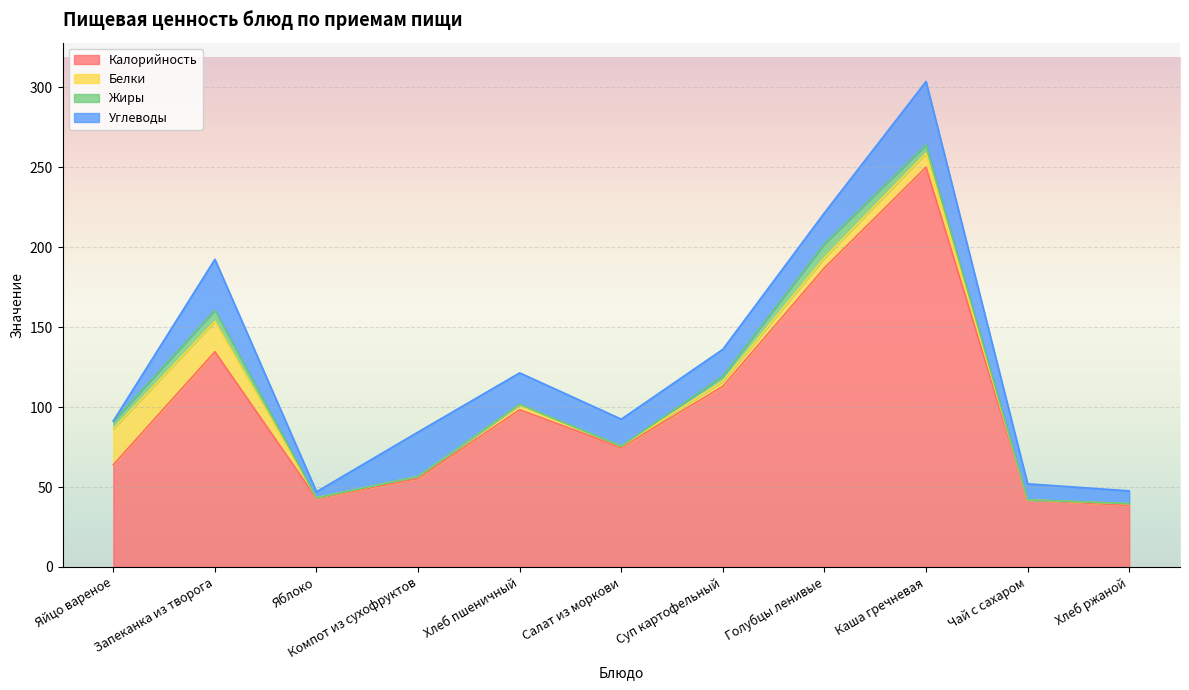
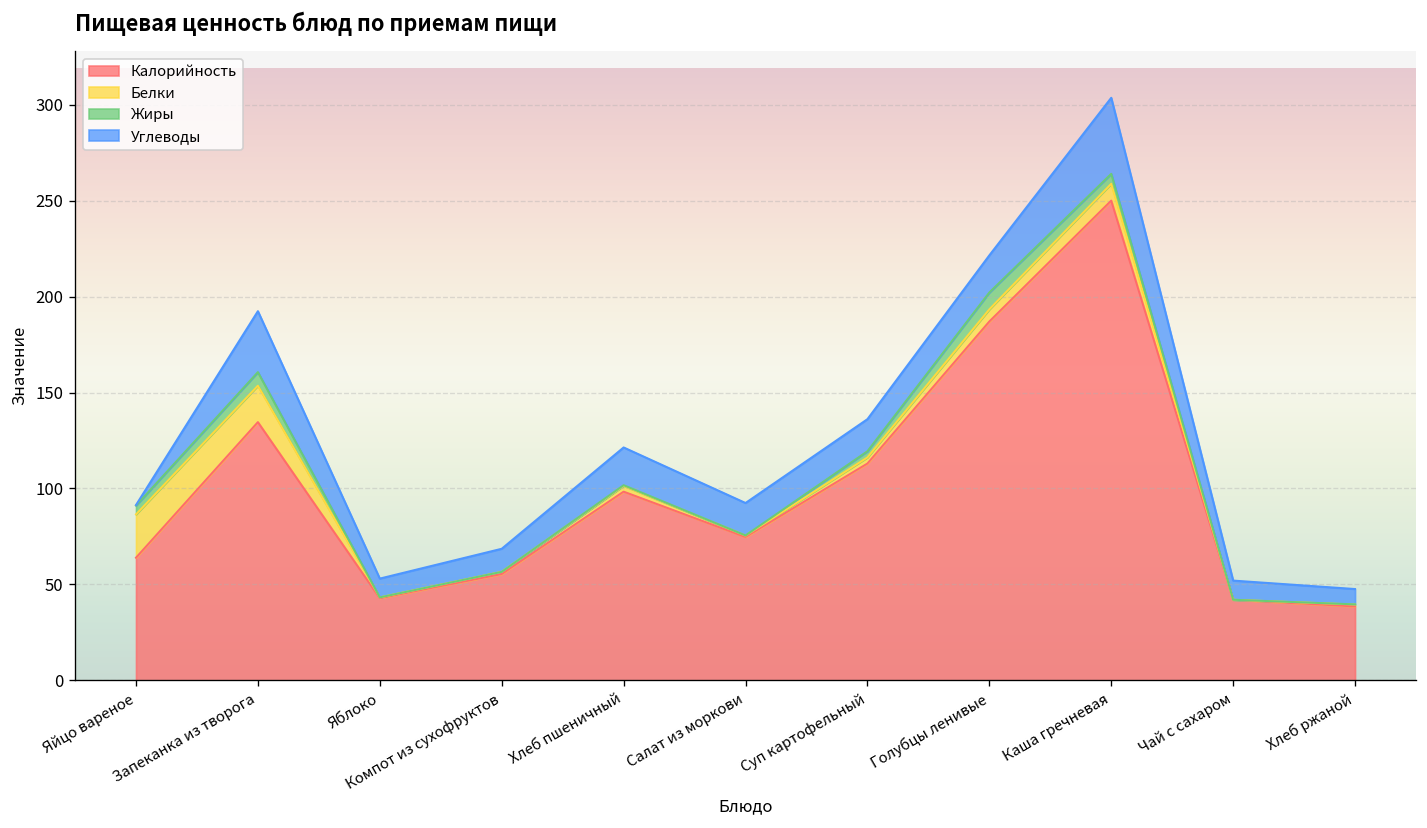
  {
    "Калорийность": {
      "Яйцо вареное": 64,
      "Запеканка из творога": 135,
      "Хлеб пшеничный": 98,
      "Суп картофельный": 113,
      "Голубцы ленивые": 187,
      "Каша гречневая": 250
    },
    "Белки": {
      "Яйцо вареное": 23,
      "Запеканка из творога": 19,
      "Суп картофельный": 3,
      "Голубцы ленивые": 6,
      "Каша гречневая": 9
    },
    "Жиры": {
      "Запеканка из творога": 7,
      "Суп картофельный": 3,
      "Голубцы ленивые": 9,
      "Каша гречневая": 5
    },
    "Углеводы": {
      "Запеканка из творога": 32,
-     "Яблоко": 4,
-     "Компот из сухофруктов": 28,
+     "Яблоко": 10,
+     "Компот из сухофруктов": 12,
      "Хлеб пшеничный": 20,
      "Салат из моркови": 17,
      "Суп картофельный": 17,
      "Голубцы ленивые": 19,
      "Каша гречневая": 40,
      "Чай с сахаром": 10,
      "Хлеб ржаной": 8
    }
  }
